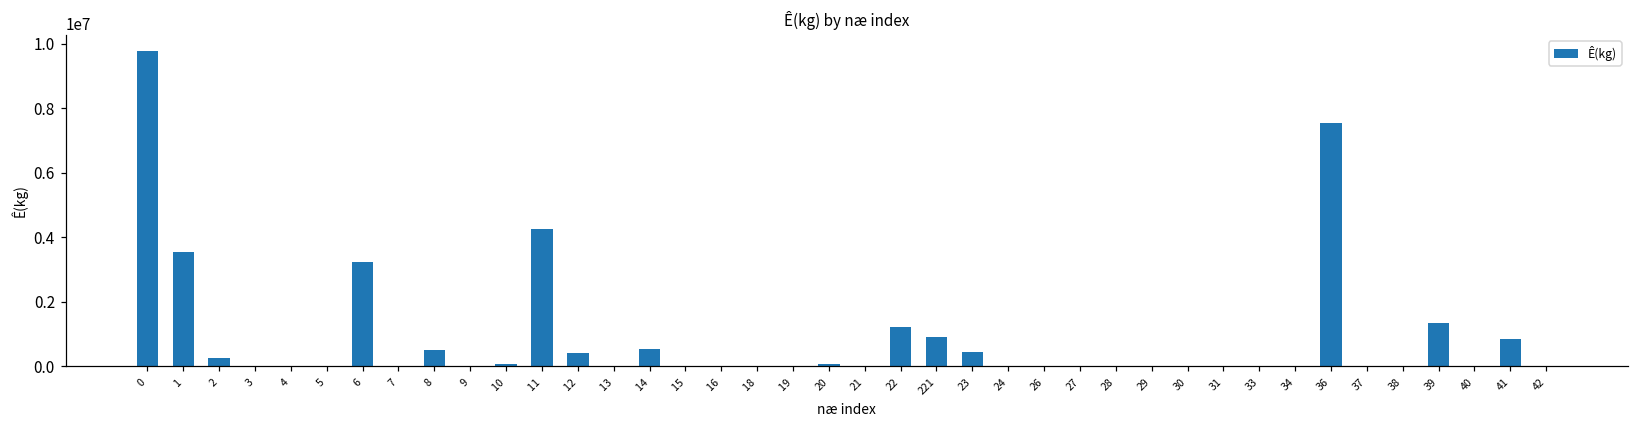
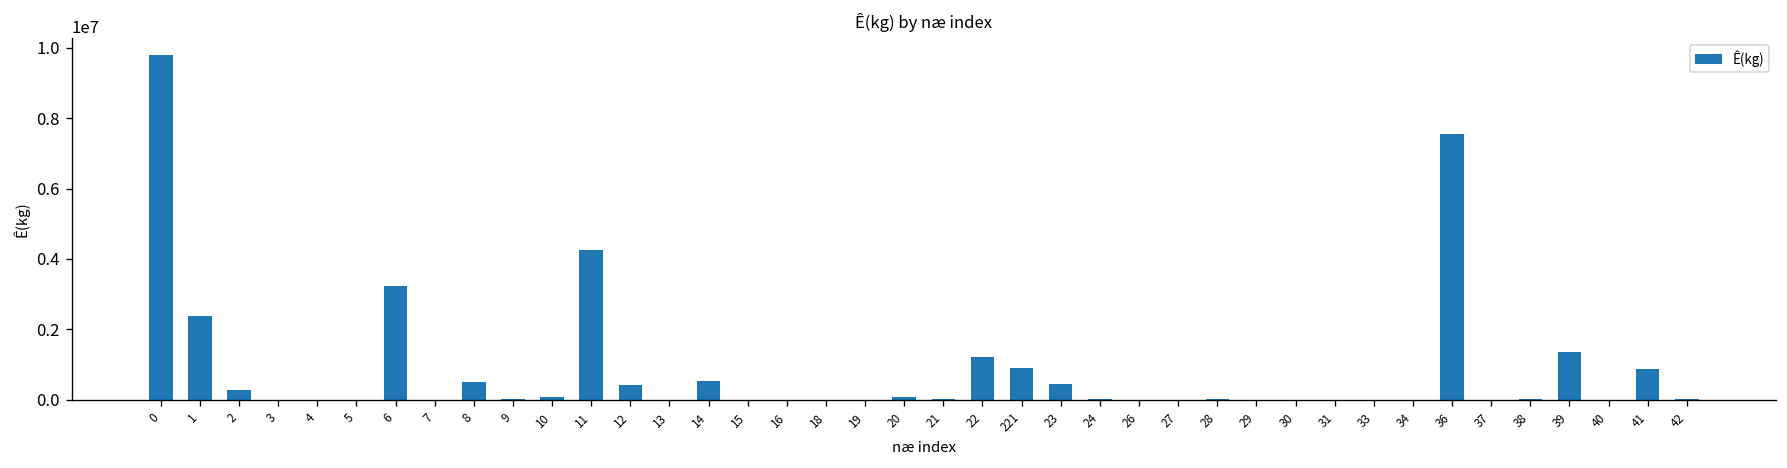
  {
    "0": 9800000,
-   "1": 3600000,
+   "1": 2400000,
    "2": 300000,
    "6": 3200000,
    "8": 500000,
    "11": 4300000,
    "12": 400000,
    "14": 500000,
    "22": 1200000,
    "221": 900000,
    "23": 500000,
    "36": 7500000,
    "39": 1300000,
    "41": 900000
  }
